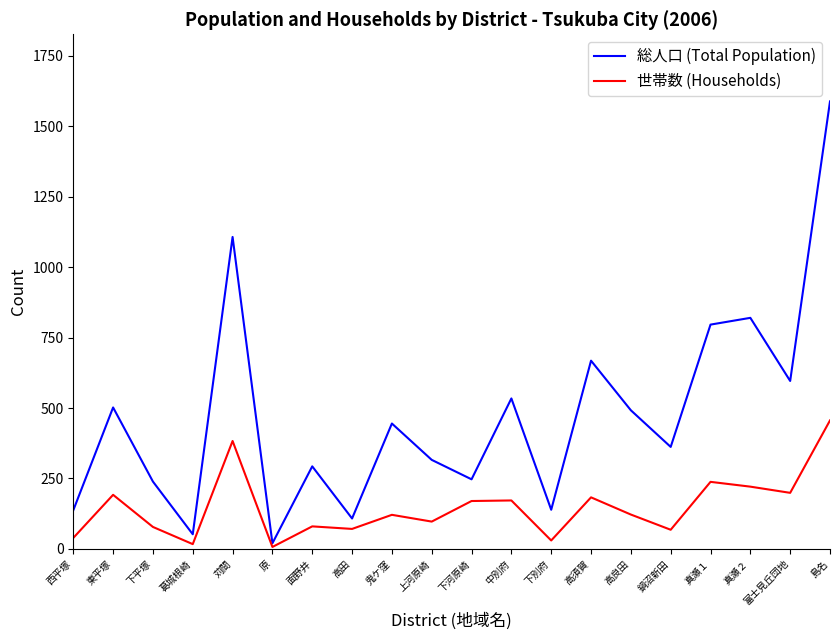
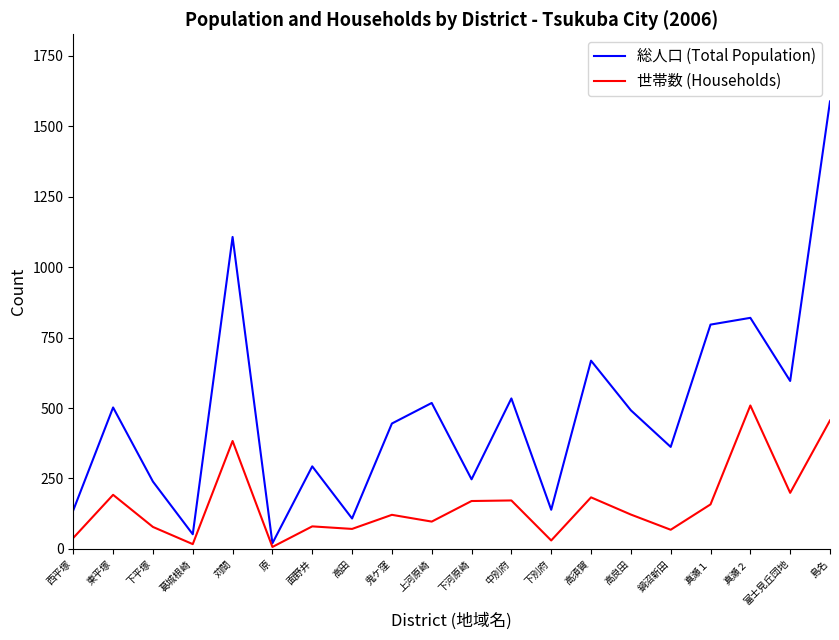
  {
    "総人口 (Total Population)": {
      "西平塚": 140,
      "東平塚": 500,
      "下平塚": 240,
      "葛城根崎": 50,
      "苅間": 1110,
      "原": 20,
      "面野井": 290,
      "高田": 110,
      "鬼ケ窪": 450,
-     "上河原崎": 320,
+     "上河原崎": 520,
      "下河原崎": 250,
      "中別府": 530,
      "下別府": 140,
      "高須賀": 670,
      "高良田": 490,
      "鍋沼新田": 360,
      "真瀬１": 800,
      "真瀬２": 820,
      "富士見丘団地": 600,
      "島名": 1590
    },
    "世帯数 (Households)": {
      "西平塚": 40,
      "東平塚": 190,
      "下平塚": 80,
      "葛城根崎": 20,
      "苅間": 380,
      "原": 10,
      "面野井": 80,
      "高田": 70,
      "鬼ケ窪": 120,
      "上河原崎": 100,
      "下河原崎": 170,
      "中別府": 170,
      "下別府": 30,
      "高須賀": 180,
      "高良田": 120,
      "鍋沼新田": 70,
-     "真瀬１": 240,
-     "真瀬２": 220,
+     "真瀬１": 160,
+     "真瀬２": 510,
      "富士見丘団地": 200,
      "島名": 460
    }
  }
